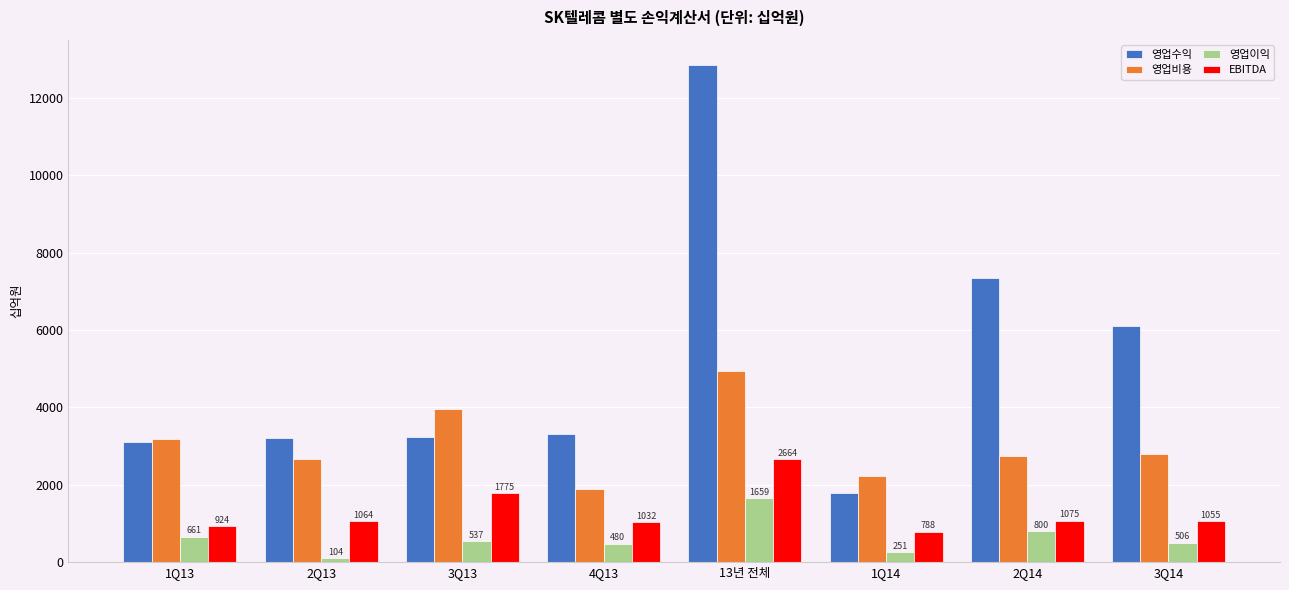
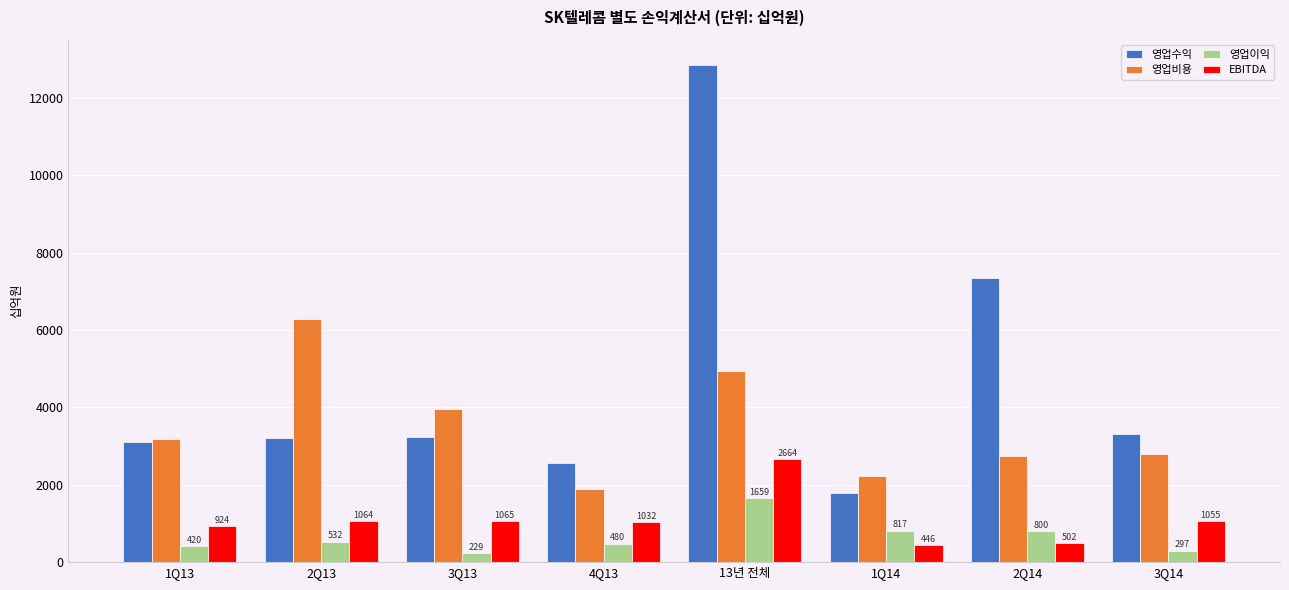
  {
    "영업수익": {
      "1Q13": 3100,
      "2Q13": 3200,
      "3Q13": 3200,
-     "4Q13": 3300,
+     "4Q13": 2600,
      "13년 전체": 12900,
      "1Q14": 1800,
      "2Q14": 7300,
-     "3Q14": 6100
+     "3Q14": 3300
    },
    "영업비용": {
      "1Q13": 3200,
-     "2Q13": 2700,
+     "2Q13": 6300,
      "3Q13": 4000,
      "4Q13": 1900,
      "13년 전체": 4900,
      "1Q14": 2200,
      "2Q14": 2700,
      "3Q14": 2800
    },
    "영업이익": {
-     "1Q13": 661,
-     "2Q13": 104,
-     "3Q13": 537,
+     "1Q13": 420,
+     "2Q13": 532,
+     "3Q13": 229,
      "4Q13": 480,
      "13년 전체": 1659,
-     "1Q14": 251,
+     "1Q14": 817,
      "2Q14": 800,
-     "3Q14": 506
+     "3Q14": 297
    },
    "EBITDA": {
      "1Q13": 924,
      "2Q13": 1064,
-     "3Q13": 1775,
+     "3Q13": 1065,
      "4Q13": 1032,
      "13년 전체": 2664,
-     "1Q14": 788,
-     "2Q14": 1075,
+     "1Q14": 446,
+     "2Q14": 502,
      "3Q14": 1055
    }
  }
